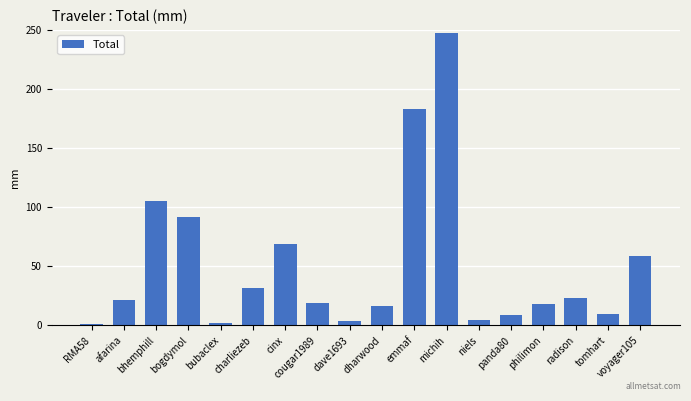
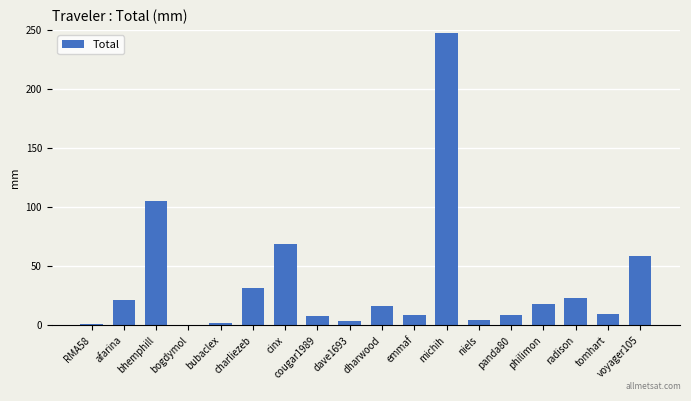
  {
    "afarina": 22,
    "bhemphill": 106,
-   "bogdymol": 92,
+   "bogdymol": 0,
    "charliezeb": 32,
    "cinx": 69,
-   "cougar1989": 19,
+   "cougar1989": 8,
    "dave1693": 4,
    "dharwood": 17,
-   "emmaf": 183,
+   "emmaf": 9,
    "michih": 247,
    "niels": 5,
    "panda80": 9,
    "philimon": 18,
    "radison": 23,
    "tomhart": 10,
    "voyager105": 59
  }
